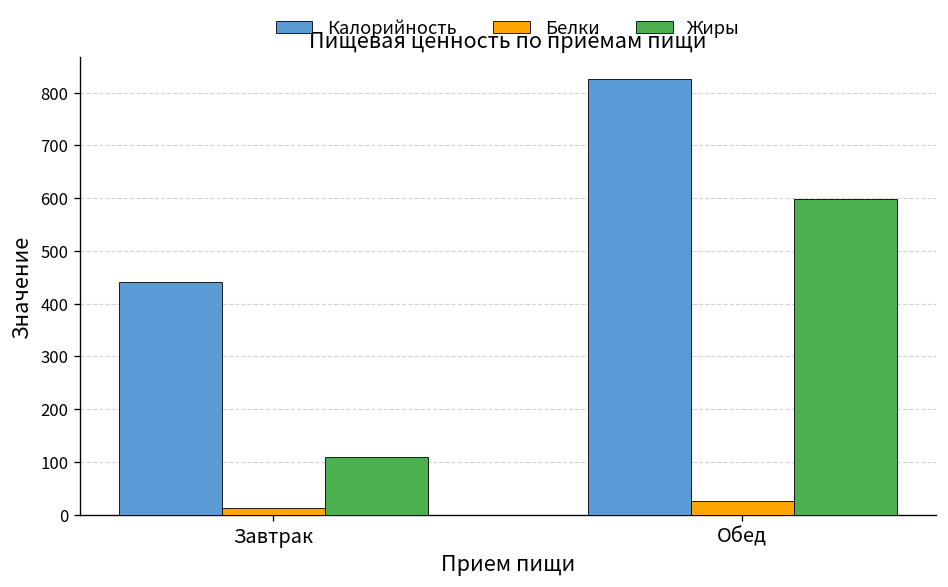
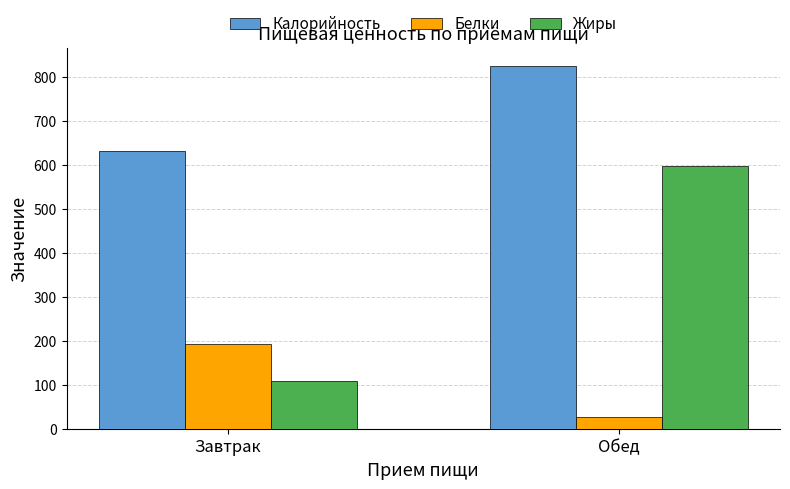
  {
    "Калорийность": {
-     "Завтрак": 440,
+     "Завтрак": 630,
      "Обед": 830
    },
    "Белки": {
-     "Завтрак": 10,
+     "Завтрак": 190,
      "Обед": 30
    },
    "Жиры": {
      "Завтрак": 110,
      "Обед": 600
    }
  }
